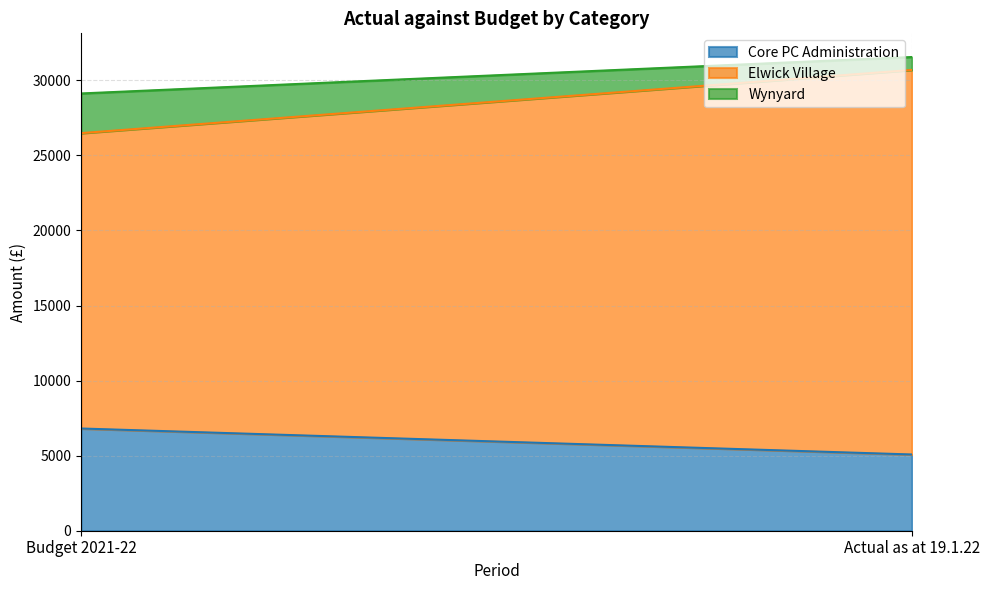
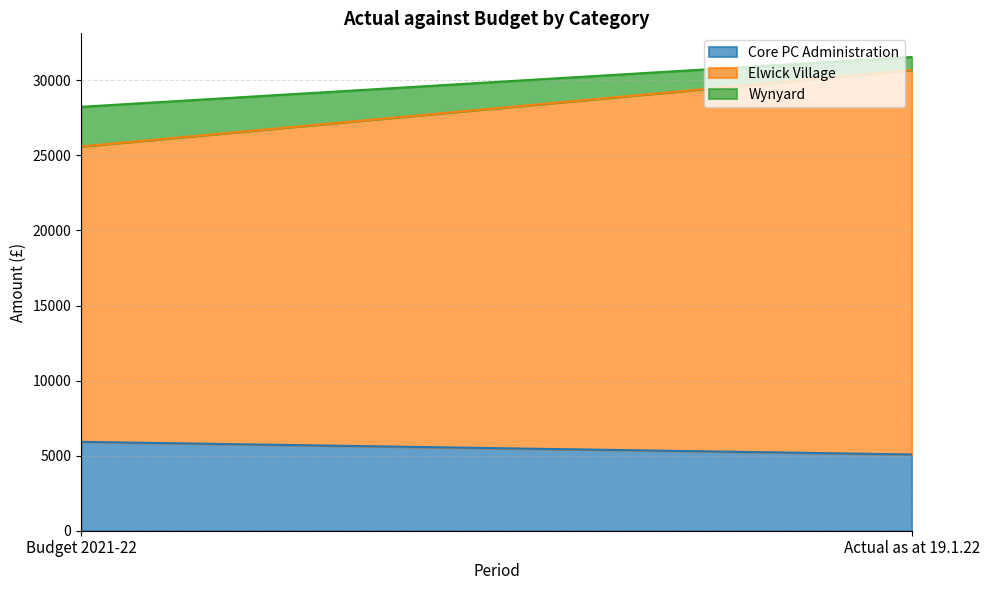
  {
    "Core PC Administration": {
-     "Budget 2021-22": 6800,
+     "Budget 2021-22": 5900,
      "Actual as at 19.1.22": 5100
    },
    "Elwick Village": {
      "Budget 2021-22": 19700,
      "Actual as at 19.1.22": 25600
    },
    "Wynyard": {
      "Budget 2021-22": 2600,
      "Actual as at 19.1.22": 900
    }
  }
